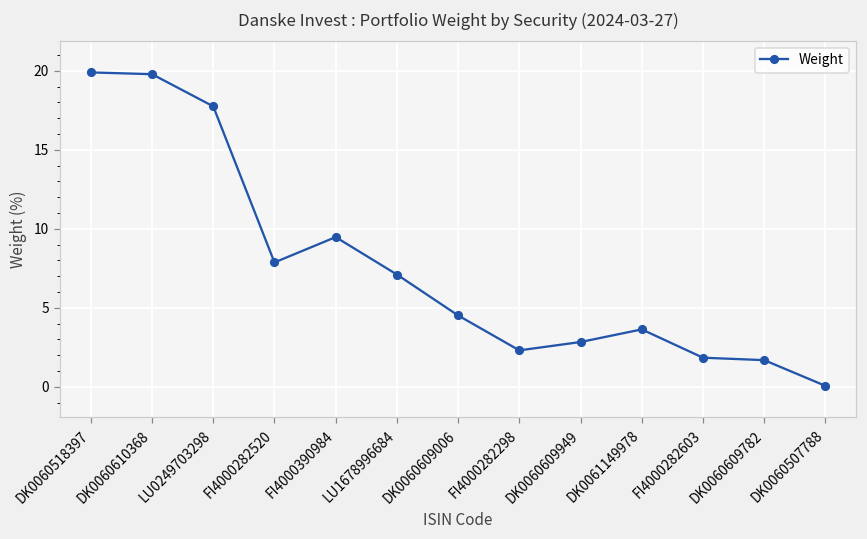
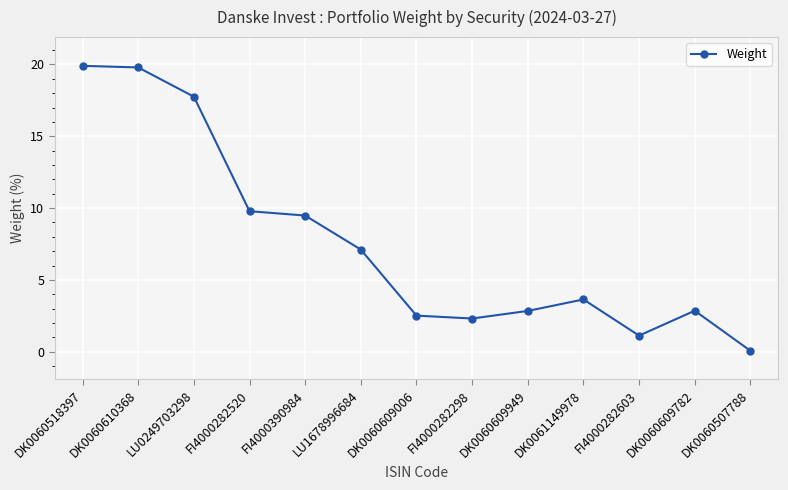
  {
    "DK0060518397": 19.9,
    "DK0060610368": 19.8,
    "LU0249703298": 17.8,
-   "FI4000282520": 7.9,
+   "FI4000282520": 9.8,
    "FI4000390984": 9.5,
    "LU1678996684": 7.1,
-   "DK0060609006": 4.5,
+   "DK0060609006": 2.5,
    "FI4000282298": 2.3,
    "DK0060609949": 2.8,
    "DK0061149978": 3.6,
-   "FI4000282603": 1.8,
-   "DK0060609782": 1.7,
+   "FI4000282603": 1.1,
+   "DK0060609782": 2.9,
    "DK0060507788": 0.1
  }
